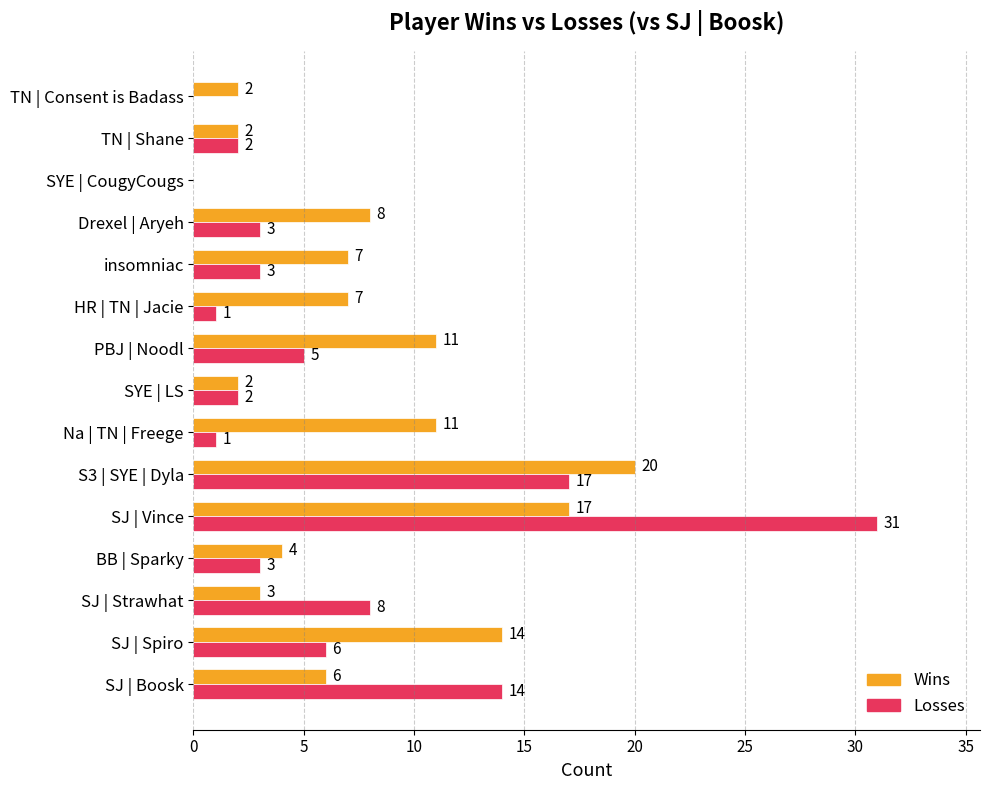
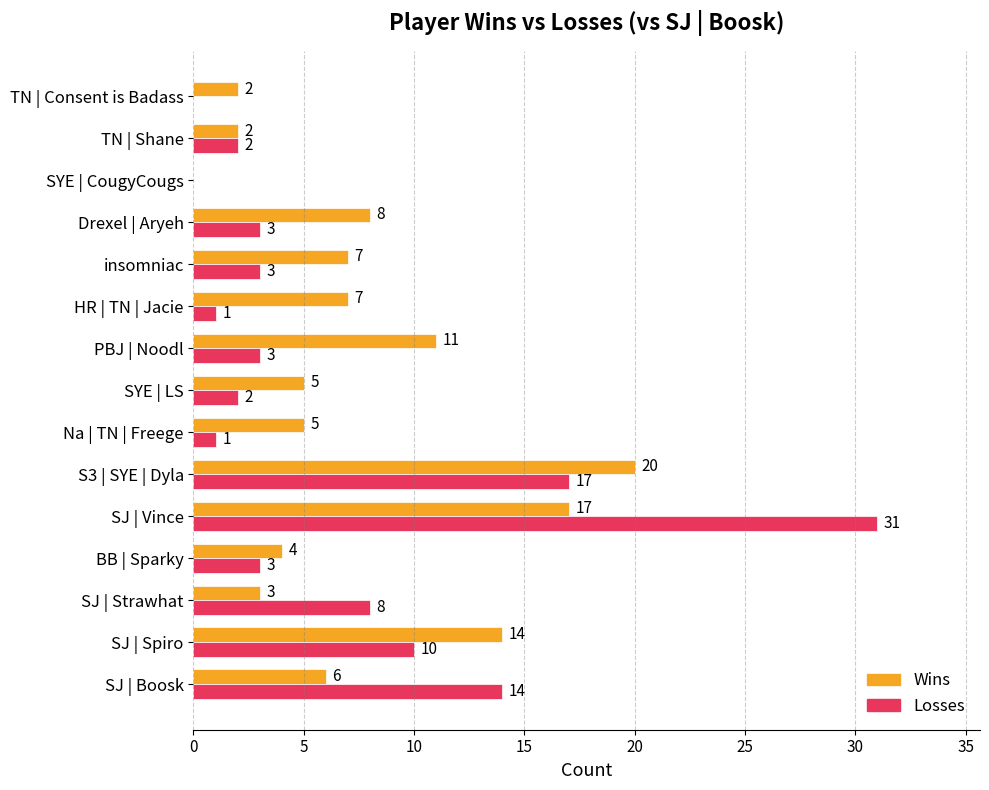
  {
    "Wins": {
      "TN | Consent is Badass": 2,
      "TN | Shane": 2,
      "Drexel | Aryeh": 8,
      "insomniac": 7,
      "HR | TN | Jacie": 7,
      "PBJ | Noodl": 11,
-     "SYE | LS": 2,
-     "Na | TN | Freege": 11,
+     "SYE | LS": 5,
+     "Na | TN | Freege": 5,
      "S3 | SYE | Dyla": 20,
      "SJ | Vince": 17,
      "BB | Sparky": 4,
      "SJ | Strawhat": 3,
      "SJ | Spiro": 14,
      "SJ | Boosk": 6
    },
    "Losses": {
      "TN | Shane": 2,
      "Drexel | Aryeh": 3,
      "insomniac": 3,
      "HR | TN | Jacie": 1,
-     "PBJ | Noodl": 5,
+     "PBJ | Noodl": 3,
      "SYE | LS": 2,
      "Na | TN | Freege": 1,
      "S3 | SYE | Dyla": 17,
      "SJ | Vince": 31,
      "BB | Sparky": 3,
      "SJ | Strawhat": 8,
-     "SJ | Spiro": 6,
+     "SJ | Spiro": 10,
      "SJ | Boosk": 14
    }
  }
